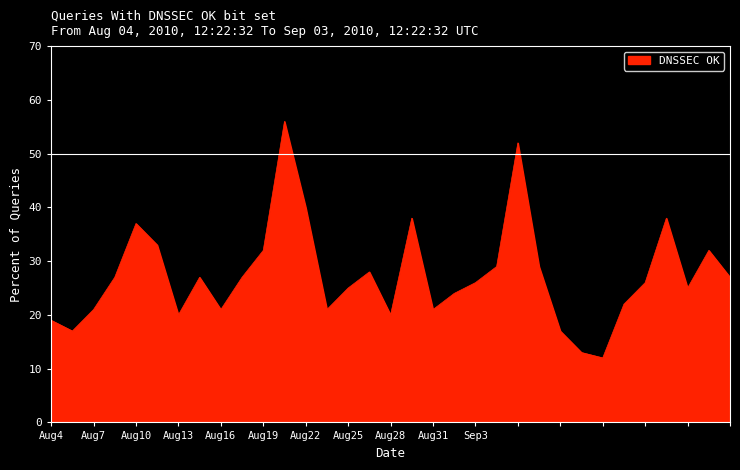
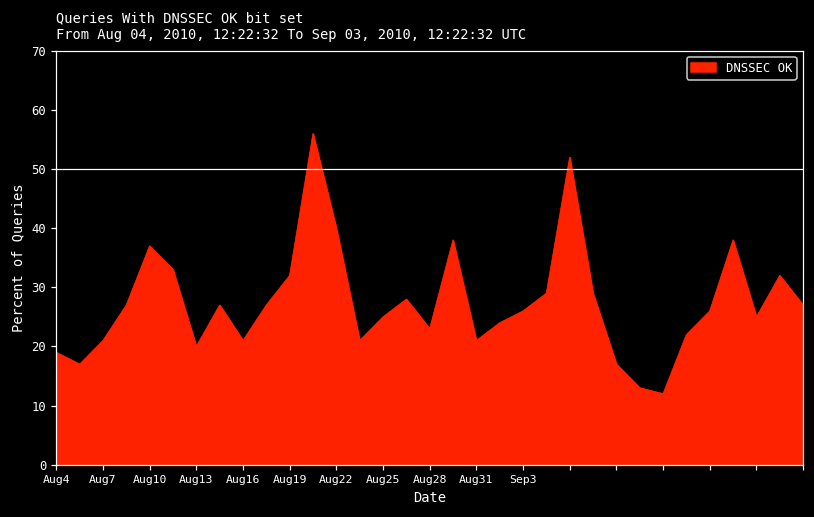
  {
    "Aug4": 19,
    "Aug7": 21,
    "Aug10": 37,
    "Aug13": 20,
    "Aug16": 21,
    "Aug19": 32,
    "Aug22": 40,
    "Aug25": 25,
-   "Aug28": 20,
+   "Aug28": 23,
    "Aug31": 21,
    "Sep3": 26
  }
